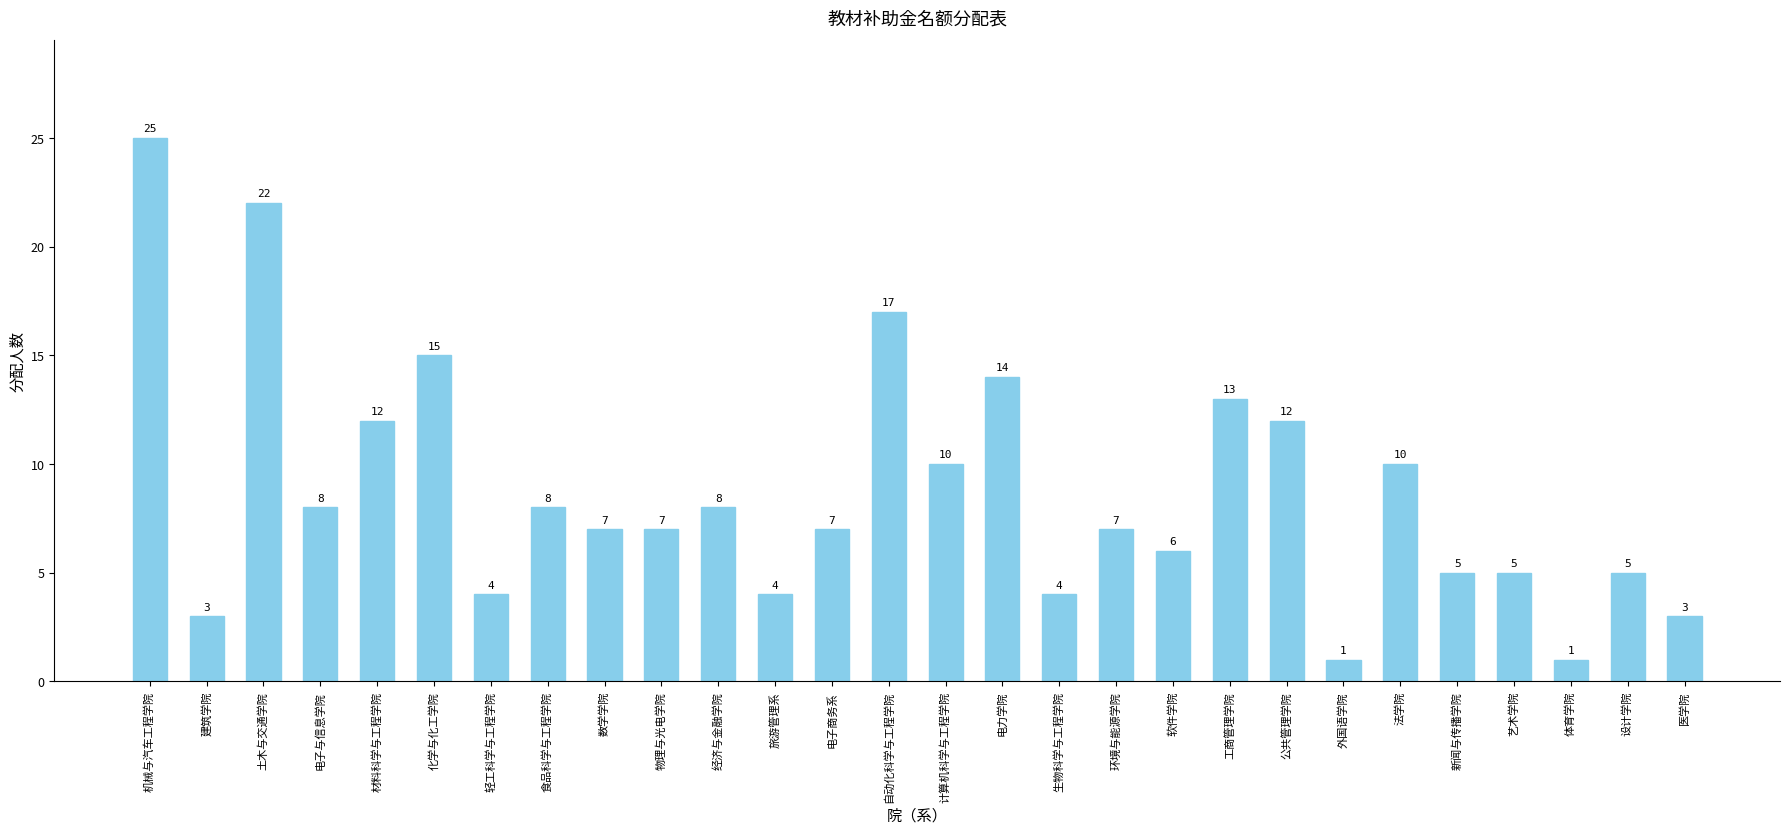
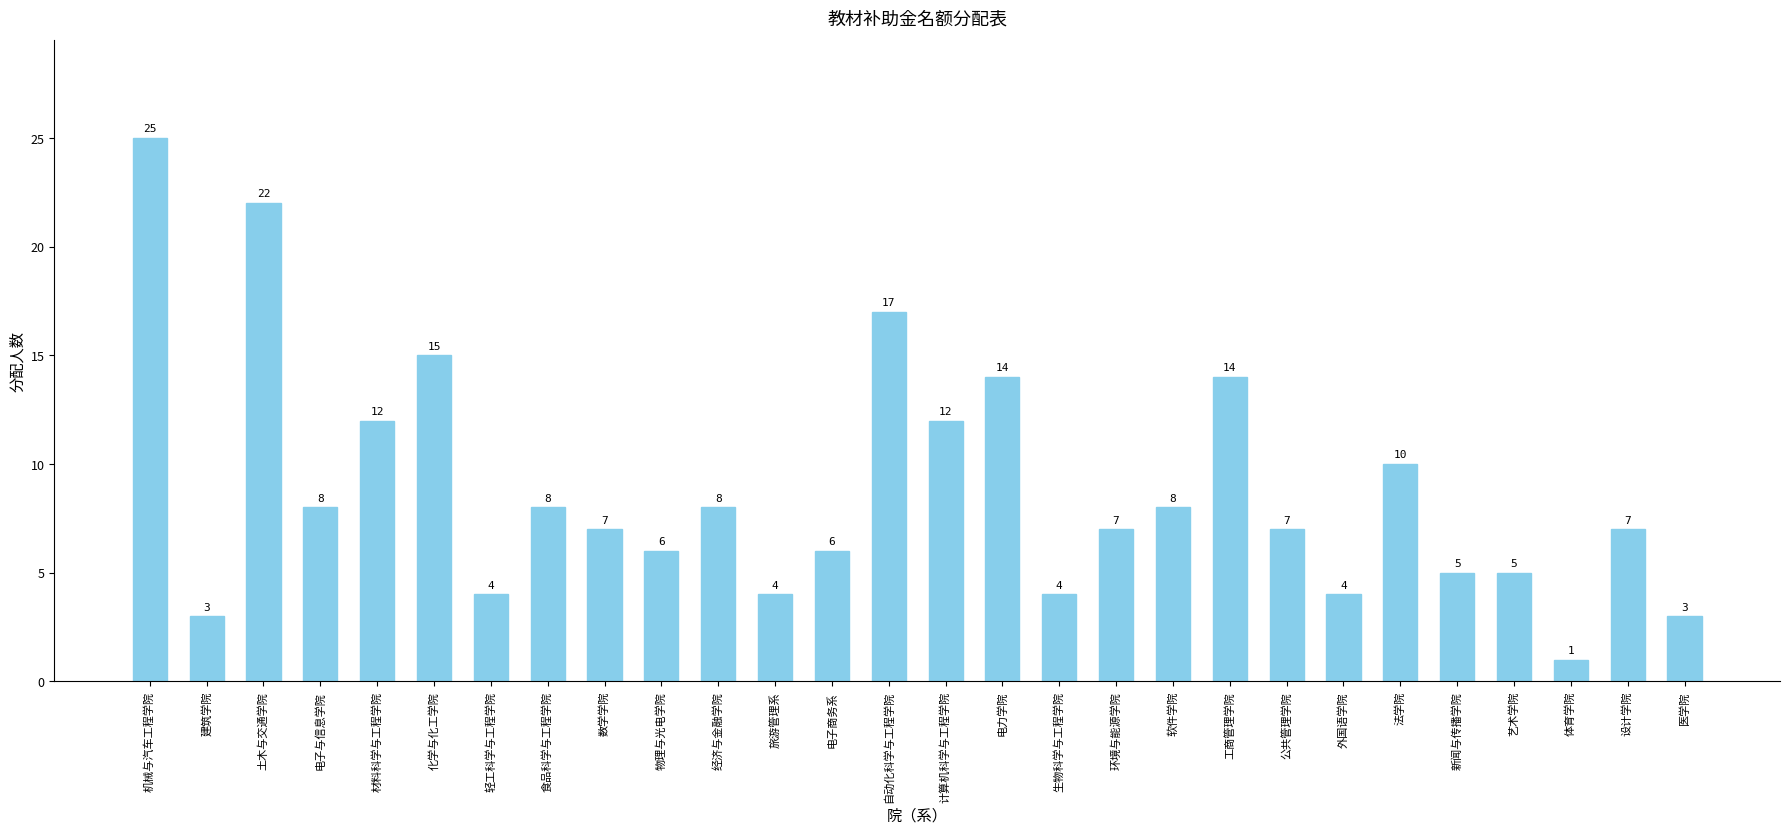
  {
    "机械与汽车工程学院": 25,
    "建筑学院": 3,
    "土木与交通学院": 22,
    "电子与信息学院": 8,
    "材料科学与工程学院": 12,
    "化学与化工学院": 15,
    "轻工科学与工程学院": 4,
    "食品科学与工程学院": 8,
    "数学学院": 7,
-   "物理与光电学院": 7,
+   "物理与光电学院": 6,
    "经济与金融学院": 8,
    "旅游管理系": 4,
-   "电子商务系": 7,
+   "电子商务系": 6,
    "自动化科学与工程学院": 17,
-   "计算机科学与工程学院": 10,
+   "计算机科学与工程学院": 12,
    "电力学院": 14,
    "生物科学与工程学院": 4,
    "环境与能源学院": 7,
-   "软件学院": 6,
-   "工商管理学院": 13,
-   "公共管理学院": 12,
-   "外国语学院": 1,
+   "软件学院": 8,
+   "工商管理学院": 14,
+   "公共管理学院": 7,
+   "外国语学院": 4,
    "法学院": 10,
    "新闻与传播学院": 5,
    "艺术学院": 5,
    "体育学院": 1,
-   "设计学院": 5,
+   "设计学院": 7,
    "医学院": 3
  }
